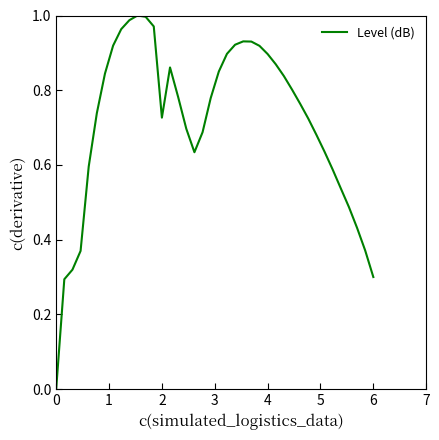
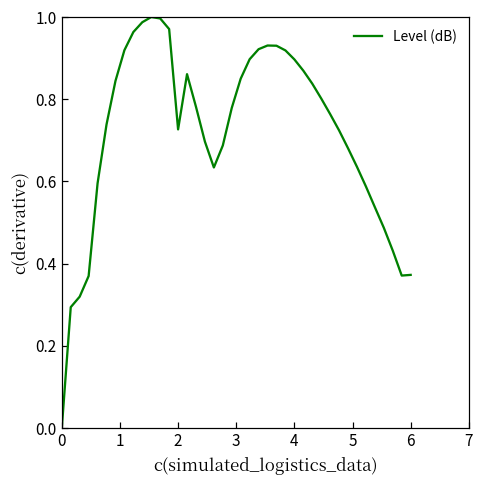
  {
    "0": 0.00,
    "2": 0.73,
    "4": 0.90,
-   "6": 0.30
+   "6": 0.37
  }
